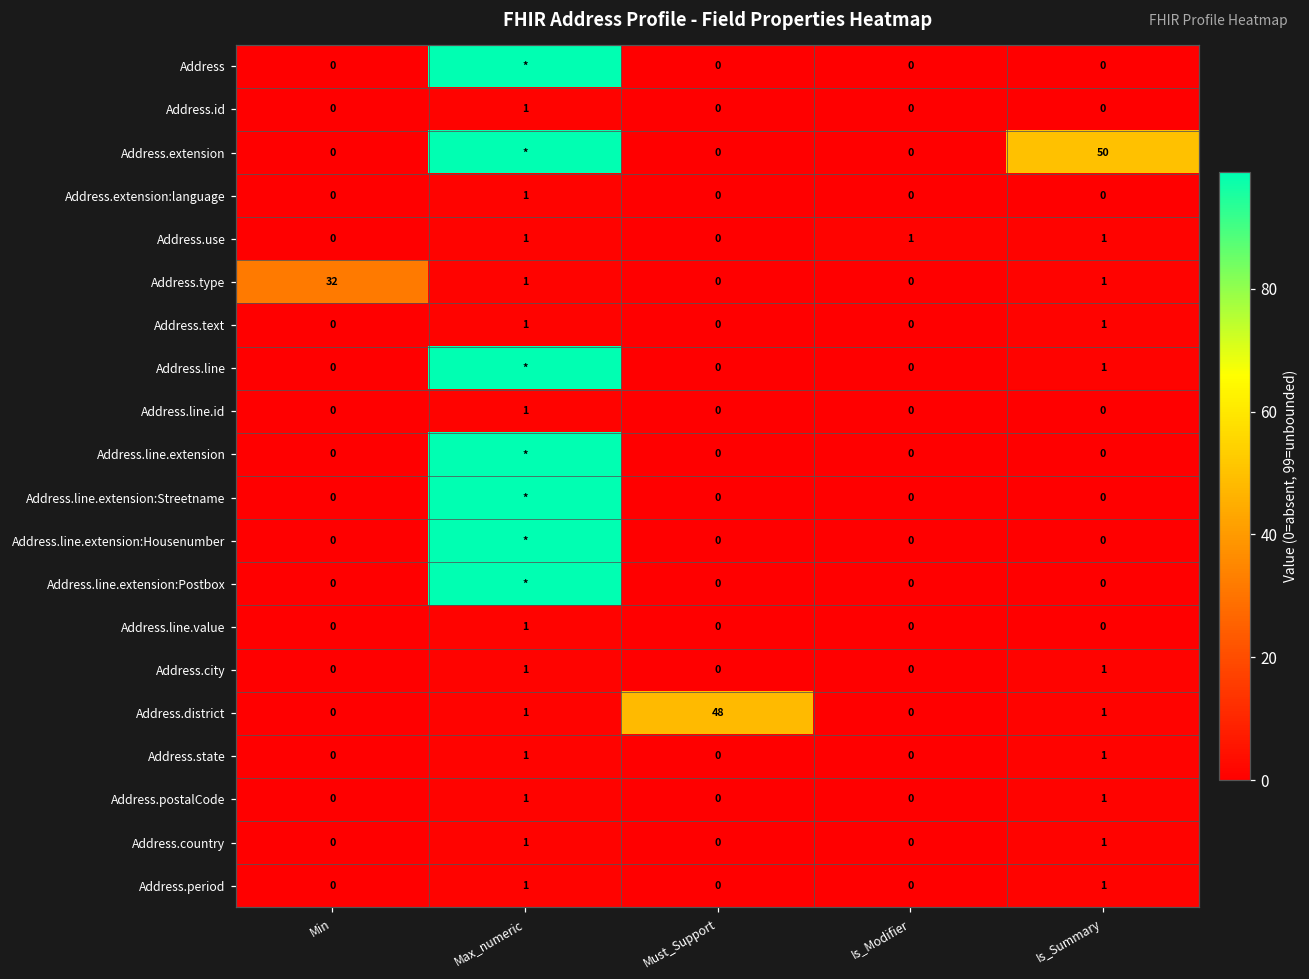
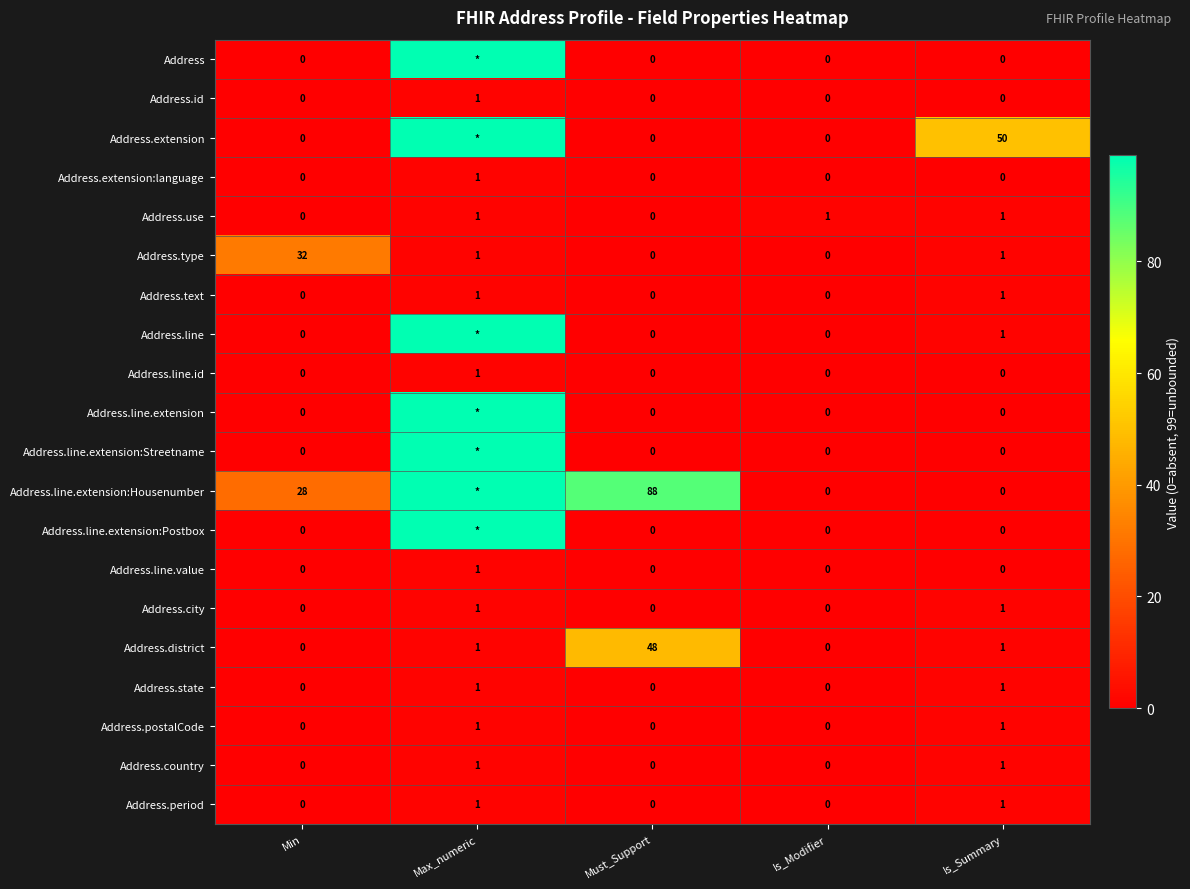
  {
    "Address": {
      "Min": 0,
      "Must_Support": 0,
      "Is_Modifier": 0,
      "Is_Summary": 0
    },
    "Address.id": {
      "Min": 0,
      "Max_numeric": 1,
      "Must_Support": 0,
      "Is_Modifier": 0,
      "Is_Summary": 0
    },
    "Address.extension": {
      "Min": 0,
      "Must_Support": 0,
      "Is_Modifier": 0,
      "Is_Summary": 50
    },
    "Address.extension:language": {
      "Min": 0,
      "Max_numeric": 1,
      "Must_Support": 0,
      "Is_Modifier": 0,
      "Is_Summary": 0
    },
    "Address.use": {
      "Min": 0,
      "Max_numeric": 1,
      "Must_Support": 0,
      "Is_Modifier": 1,
      "Is_Summary": 1
    },
    "Address.type": {
      "Min": 32,
      "Max_numeric": 1,
      "Must_Support": 0,
      "Is_Modifier": 0,
      "Is_Summary": 1
    },
    "Address.text": {
      "Min": 0,
      "Max_numeric": 1,
      "Must_Support": 0,
      "Is_Modifier": 0,
      "Is_Summary": 1
    },
    "Address.line": {
      "Min": 0,
      "Must_Support": 0,
      "Is_Modifier": 0,
      "Is_Summary": 1
    },
    "Address.line.id": {
      "Min": 0,
      "Max_numeric": 1,
      "Must_Support": 0,
      "Is_Modifier": 0,
      "Is_Summary": 0
    },
    "Address.line.extension": {
      "Min": 0,
      "Must_Support": 0,
      "Is_Modifier": 0,
      "Is_Summary": 0
    },
    "Address.line.extension:Streetname": {
      "Min": 0,
      "Must_Support": 0,
      "Is_Modifier": 0,
      "Is_Summary": 0
    },
    "Address.line.extension:Housenumber": {
-     "Min": 0,
-     "Must_Support": 0,
+     "Min": 28,
+     "Must_Support": 88,
      "Is_Modifier": 0,
      "Is_Summary": 0
    },
    "Address.line.extension:Postbox": {
      "Min": 0,
      "Must_Support": 0,
      "Is_Modifier": 0,
      "Is_Summary": 0
    },
    "Address.line.value": {
      "Min": 0,
      "Max_numeric": 1,
      "Must_Support": 0,
      "Is_Modifier": 0,
      "Is_Summary": 0
    },
    "Address.city": {
      "Min": 0,
      "Max_numeric": 1,
      "Must_Support": 0,
      "Is_Modifier": 0,
      "Is_Summary": 1
    },
    "Address.district": {
      "Min": 0,
      "Max_numeric": 1,
      "Must_Support": 48,
      "Is_Modifier": 0,
      "Is_Summary": 1
    },
    "Address.state": {
      "Min": 0,
      "Max_numeric": 1,
      "Must_Support": 0,
      "Is_Modifier": 0,
      "Is_Summary": 1
    },
    "Address.postalCode": {
      "Min": 0,
      "Max_numeric": 1,
      "Must_Support": 0,
      "Is_Modifier": 0,
      "Is_Summary": 1
    },
    "Address.country": {
      "Min": 0,
      "Max_numeric": 1,
      "Must_Support": 0,
      "Is_Modifier": 0,
      "Is_Summary": 1
    },
    "Address.period": {
      "Min": 0,
      "Max_numeric": 1,
      "Must_Support": 0,
      "Is_Modifier": 0,
      "Is_Summary": 1
    }
  }
